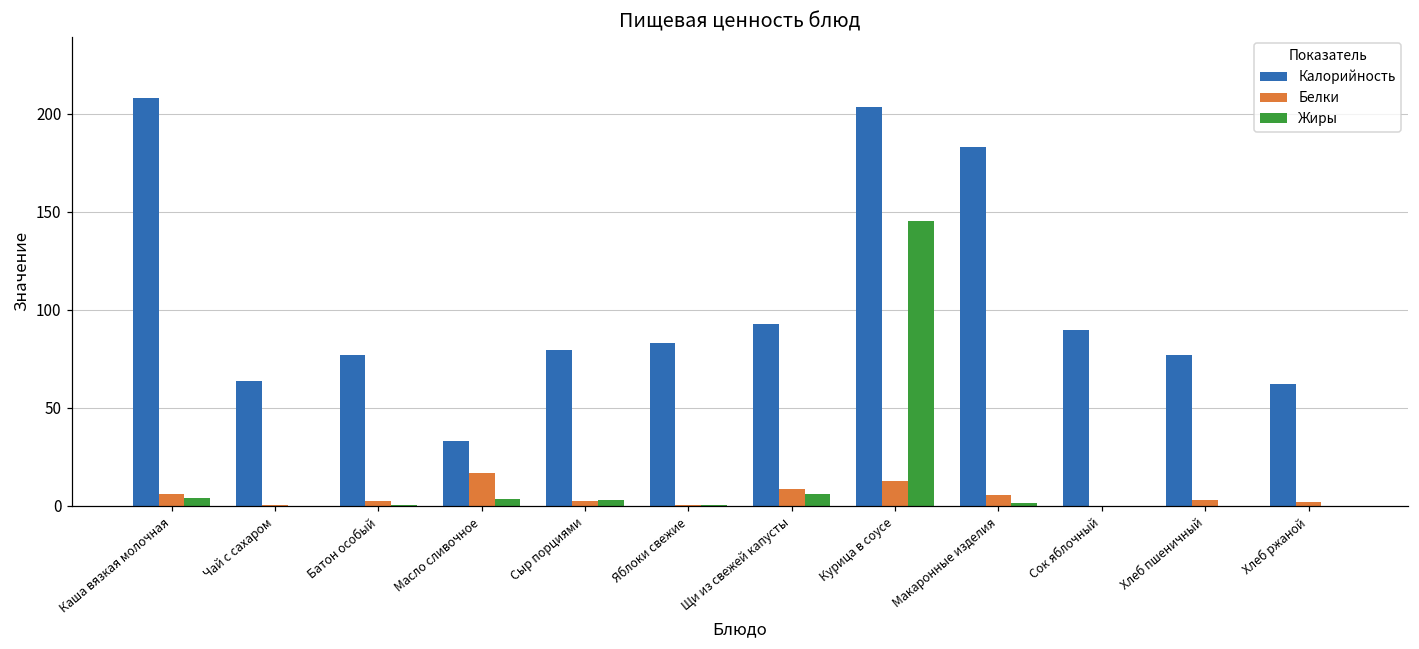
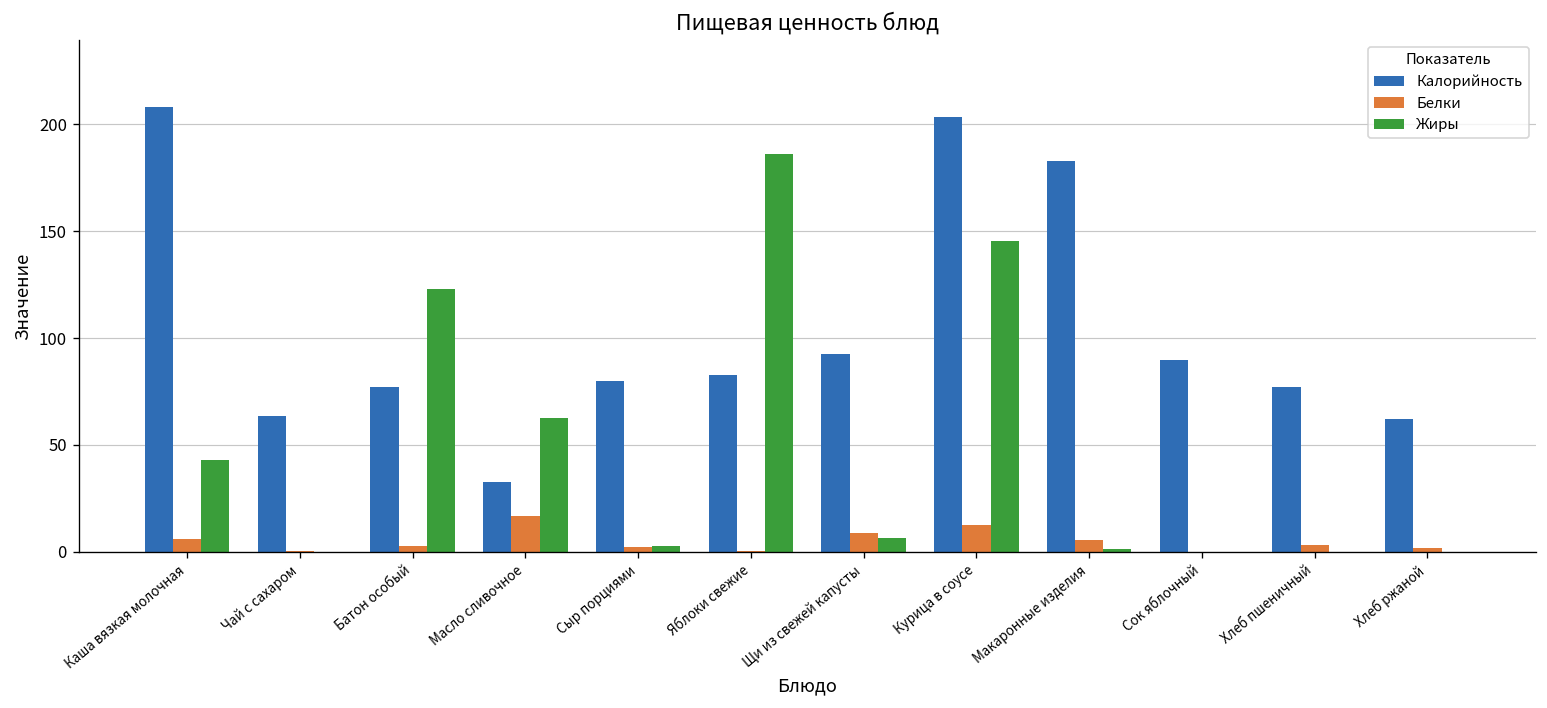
  {
    "Калорийность": {
      "Каша вязкая молочная": 208,
      "Чай с сахаром": 64,
      "Батон особый": 77,
      "Масло сливочное": 33,
      "Сыр порциями": 80,
      "Яблоки свежие": 83,
      "Щи из свежей капусты": 93,
      "Курица в соусе": 203,
      "Макаронные изделия": 183,
      "Сок яблочный": 90,
      "Хлеб пшеничный": 77,
      "Хлеб ржаной": 62
    },
    "Белки": {
      "Каша вязкая молочная": 6,
      "Батон особый": 3,
      "Масло сливочное": 17,
      "Сыр порциями": 2,
      "Щи из свежей капусты": 9,
      "Курица в соусе": 13,
      "Макаронные изделия": 5,
      "Сок яблочный": 0,
      "Хлеб пшеничный": 3,
      "Хлеб ржаной": 2
    },
    "Жиры": {
-     "Каша вязкая молочная": 4,
+     "Каша вязкая молочная": 43,
      "Чай с сахаром": 0,
-     "Батон особый": 0,
-     "Масло сливочное": 4,
+     "Батон особый": 123,
+     "Масло сливочное": 62,
      "Сыр порциями": 3,
-     "Яблоки свежие": 0,
+     "Яблоки свежие": 186,
      "Щи из свежей капусты": 6,
      "Курица в соусе": 146,
      "Сок яблочный": 0,
      "Хлеб пшеничный": 0,
      "Хлеб ржаной": 0
    }
  }
